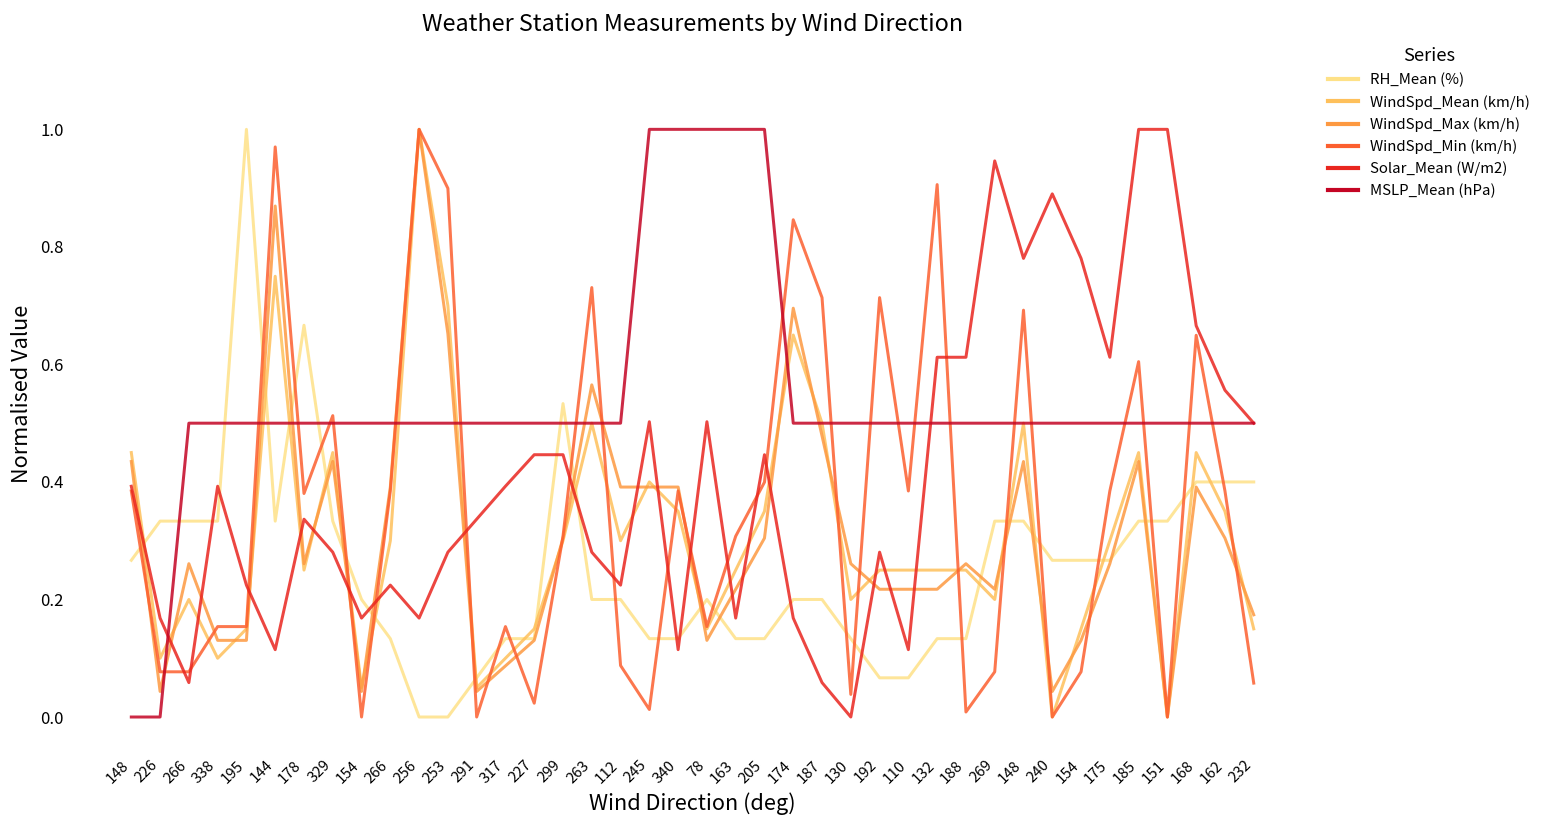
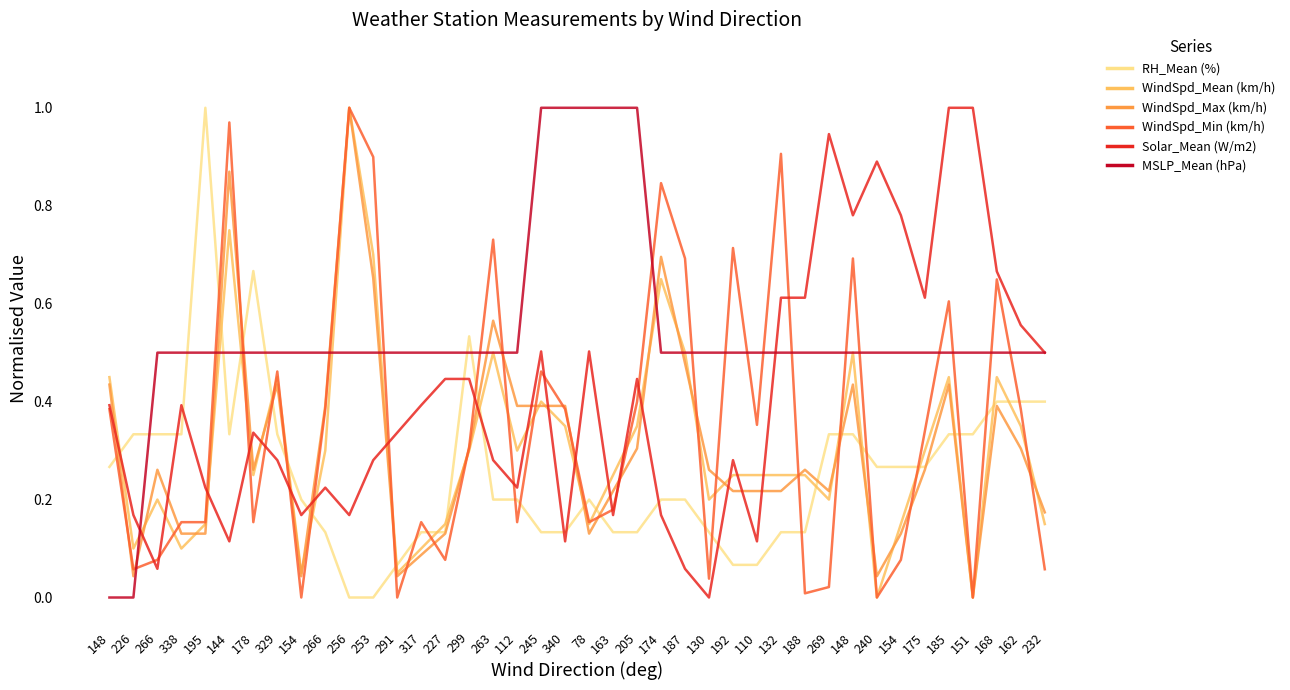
  {
    "WindSpd_Min (km/h)": {
-     "226": 0.08,
+     "226": 0.06,
      "338": 0.15,
      "144": 0.97,
-     "178": 0.38,
-     "329": 0.51,
+     "178": 0.15,
+     "329": 0.46,
      "253": 0.90,
      "291": 0.00,
      "317": 0.15,
-     "227": 0.02,
+     "227": 0.08,
      "263": 0.73,
-     "112": 0.09,
-     "245": 0.01,
+     "112": 0.15,
+     "245": 0.46,
      "340": 0.38,
-     "163": 0.31,
+     "163": 0.18,
      "205": 0.40,
      "174": 0.85,
-     "187": 0.71,
+     "187": 0.69,
      "130": 0.04,
      "192": 0.71,
-     "110": 0.38,
+     "110": 0.35,
      "132": 0.91,
      "188": 0.01,
-     "269": 0.08,
-     "175": 0.38,
+     "269": 0.02,
+     "175": 0.34,
      "185": 0.60,
      "168": 0.65,
      "162": 0.38,
      "232": 0.06
    }
  }
